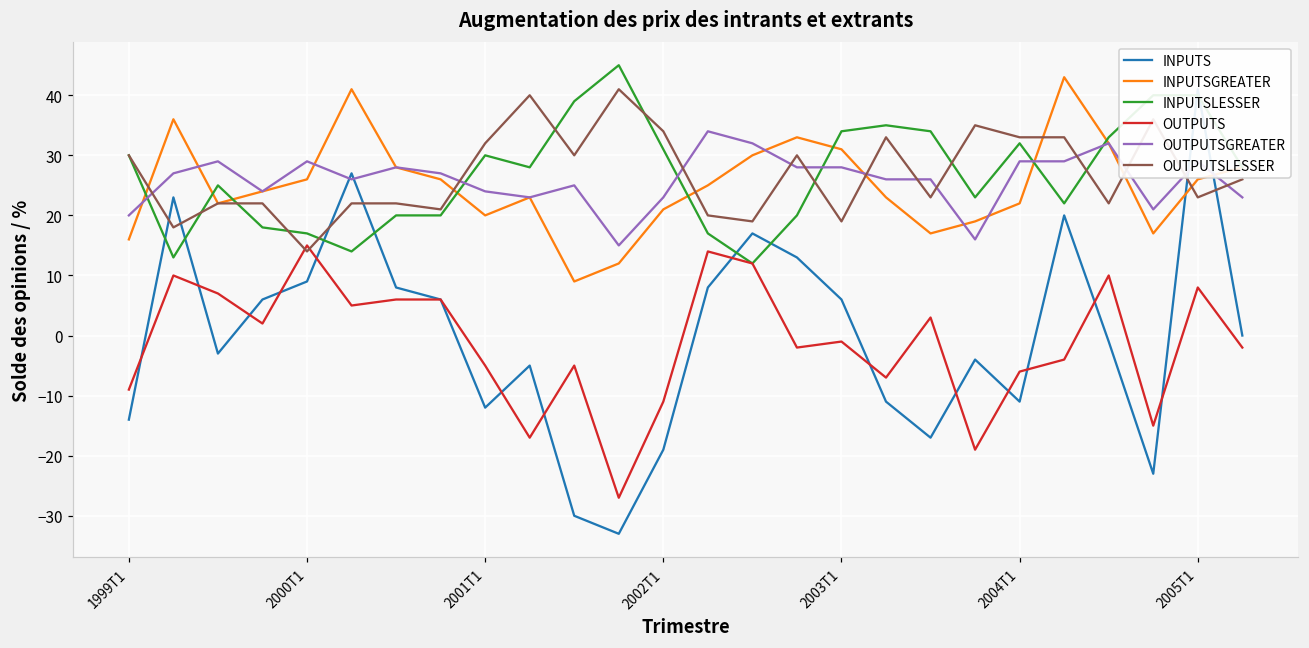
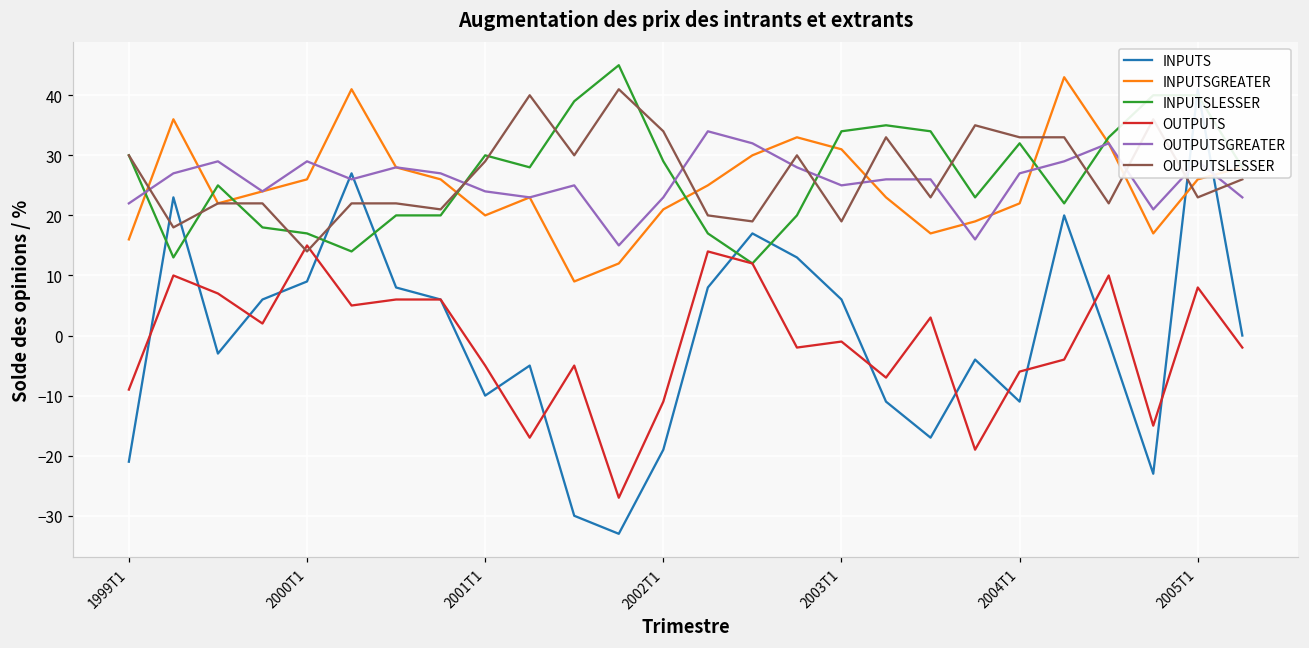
  {
    "INPUTS": {
-     "1999T1": -14,
+     "1999T1": -21,
      "2000T1": 9,
-     "2001T1": -12,
+     "2001T1": -10,
      "2002T1": -19,
      "2003T1": 6,
      "2004T1": -11
    },
    "INPUTSGREATER": {
      "1999T1": 16,
      "2000T1": 26,
      "2001T1": 20,
      "2002T1": 21,
      "2003T1": 31,
      "2004T1": 22
    },
    "INPUTSLESSER": {
      "2000T1": 17,
      "2001T1": 30,
-     "2002T1": 31,
+     "2002T1": 29,
      "2003T1": 34,
      "2004T1": 32
    },
    "OUTPUTS": {
      "1999T1": -9,
      "2000T1": 15,
      "2001T1": -5,
      "2002T1": -11,
      "2003T1": -1,
      "2004T1": -6,
      "2005T1": 8
    },
    "OUTPUTSGREATER": {
-     "1999T1": 20,
+     "1999T1": 22,
      "2000T1": 29,
      "2001T1": 24,
      "2002T1": 23,
-     "2003T1": 28,
-     "2004T1": 29
+     "2003T1": 25,
+     "2004T1": 27
    },
    "OUTPUTSLESSER": {
      "2000T1": 14,
-     "2001T1": 32,
+     "2001T1": 29,
      "2002T1": 34,
      "2003T1": 19,
      "2004T1": 33,
      "2005T1": 23
    }
  }
